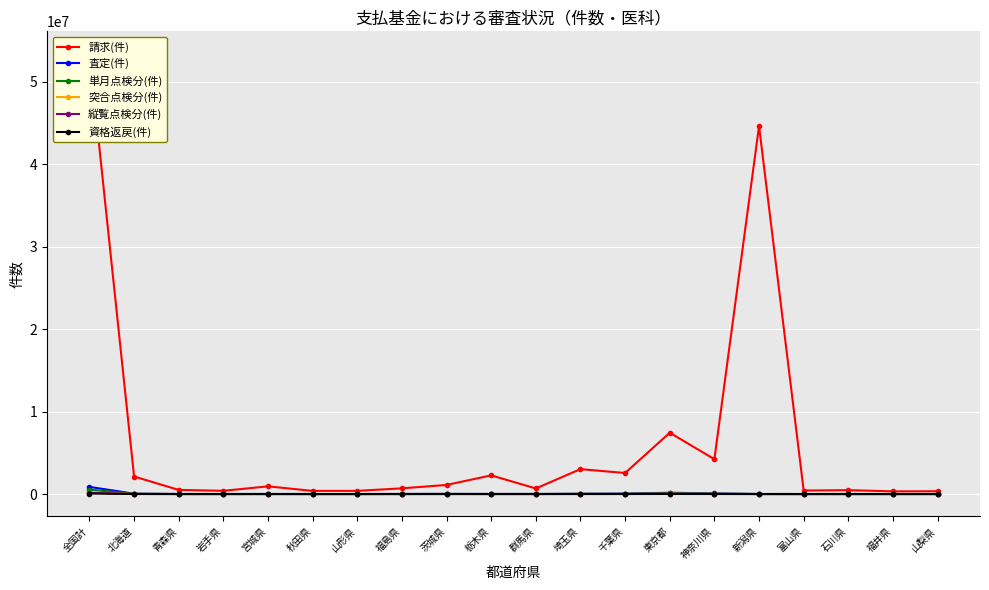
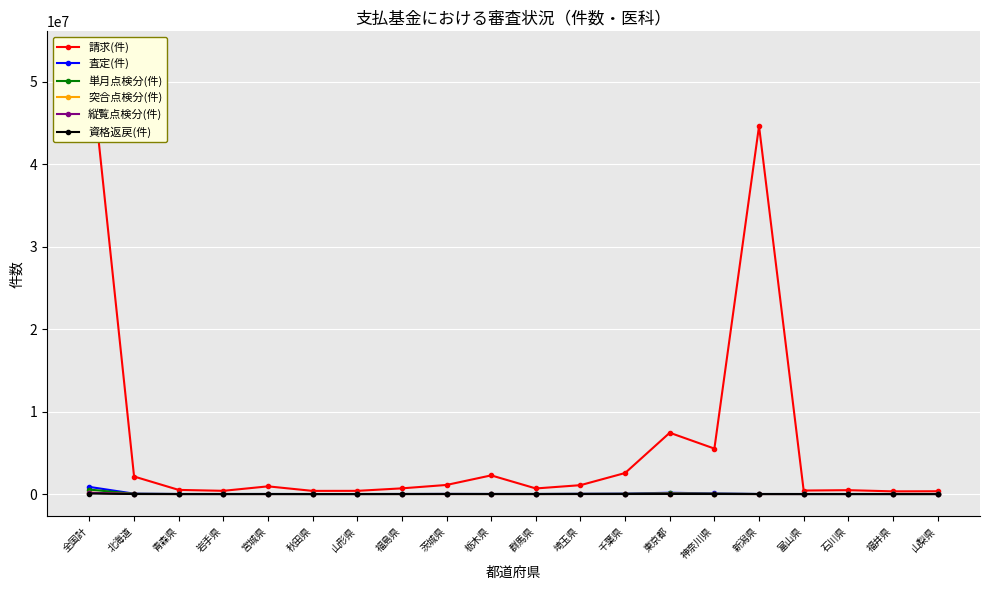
  {
    "請求(件)": {
      "北海道": 2000000,
      "青森県": 1000000,
      "岩手県": 0,
      "宮城県": 1000000,
      "秋田県": 0,
      "山形県": 0,
      "福島県": 1000000,
      "茨城県": 1000000,
      "栃木県": 2000000,
      "群馬県": 1000000,
-     "埼玉県": 3000000,
+     "埼玉県": 1000000,
      "千葉県": 3000000,
      "東京都": 7000000,
-     "神奈川県": 4000000,
+     "神奈川県": 6000000,
      "新潟県": 45000000,
      "富山県": 0,
      "石川県": 0,
      "福井県": 0,
      "山梨県": 0
    },
    "査定(件)": {
      "全国計": 1000000
    },
    "単月点検分(件)": {
      "全国計": 1000000
    }
  }
